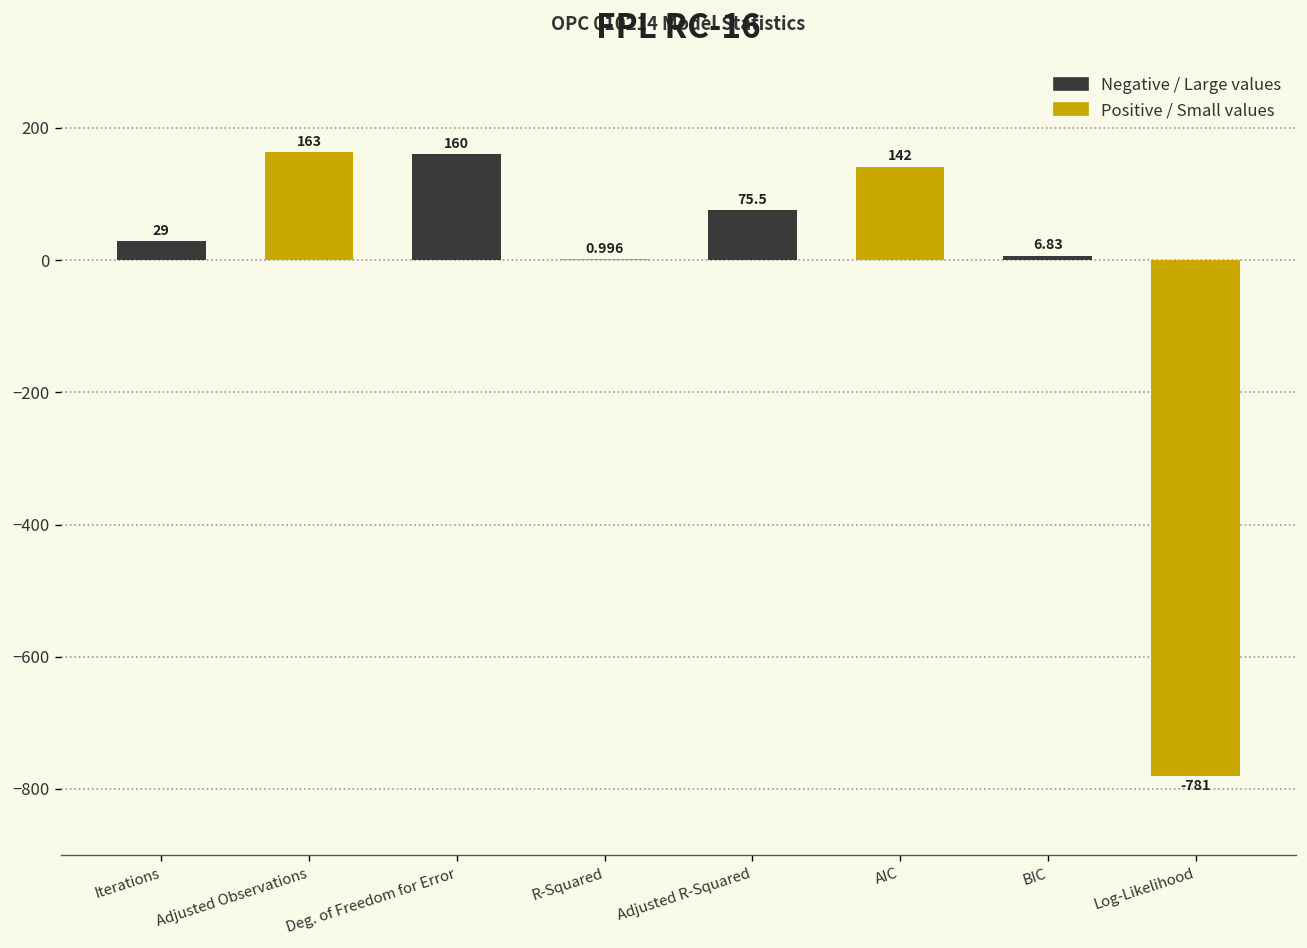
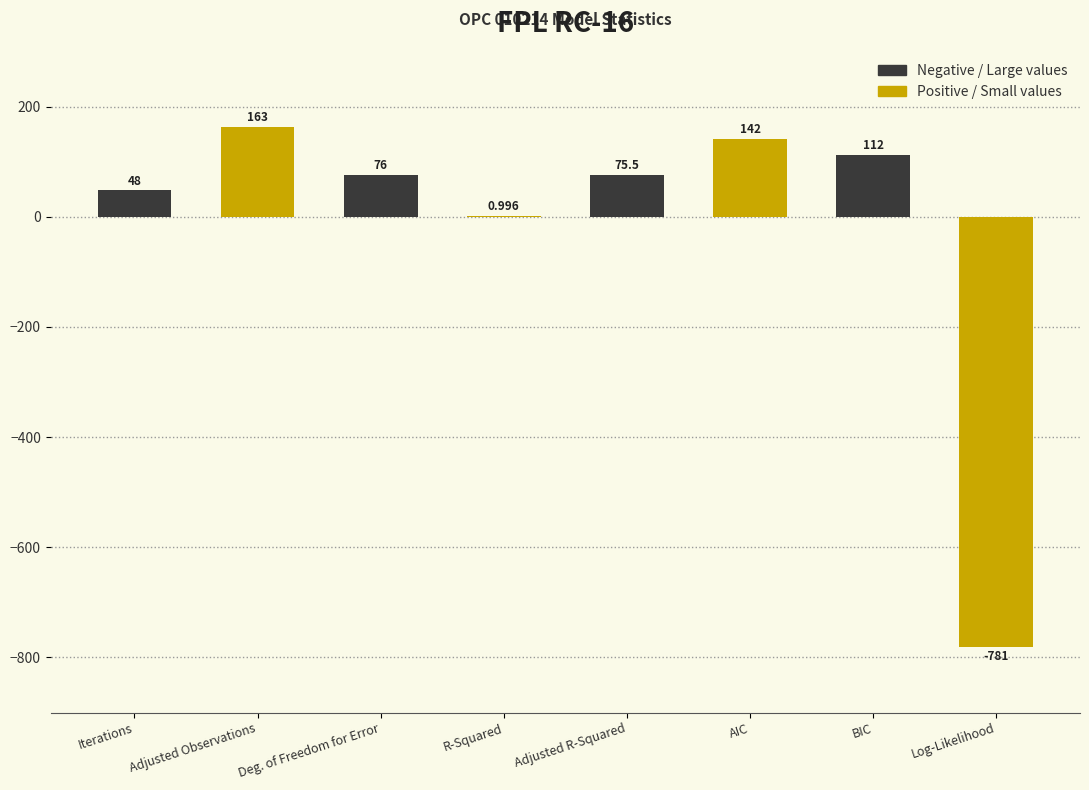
  {
-   "Iterations": 29,
+   "Iterations": 48,
    "Adjusted Observations": 163,
-   "Deg. of Freedom for Error": 160,
+   "Deg. of Freedom for Error": 76,
    "R-Squared": 0.996,
    "Adjusted R-Squared": 75.5,
    "AIC": 142,
-   "BIC": 6.83,
+   "BIC": 112,
    "Log-Likelihood": -781
  }
